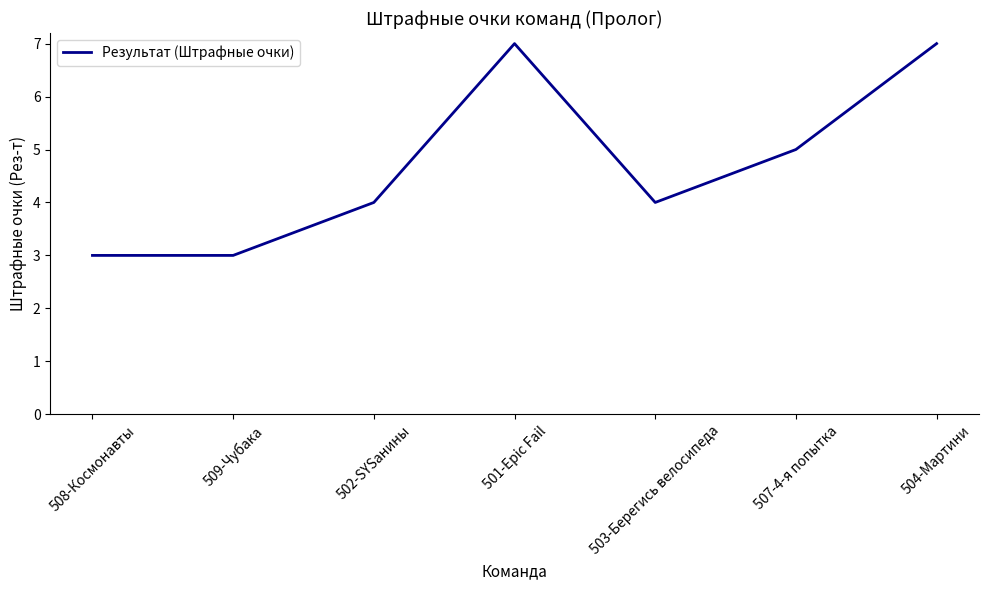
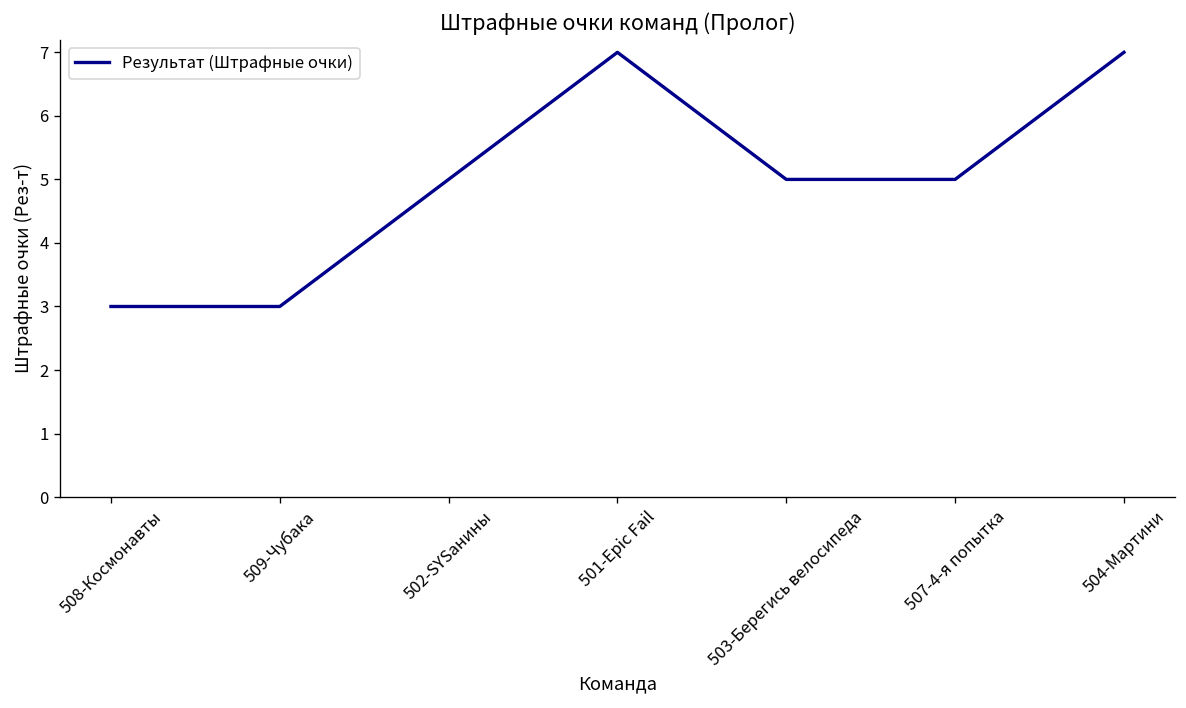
  {
    "508-Космонавты": 3,
    "509-Чубака": 3,
-   "502-SYSанины": 4,
+   "502-SYSанины": 5,
    "501-Epic Fail": 7,
-   "503-Берегись велосипеда": 4,
+   "503-Берегись велосипеда": 5,
    "507-4-я попытка": 5,
    "504-Мартини": 7
  }
